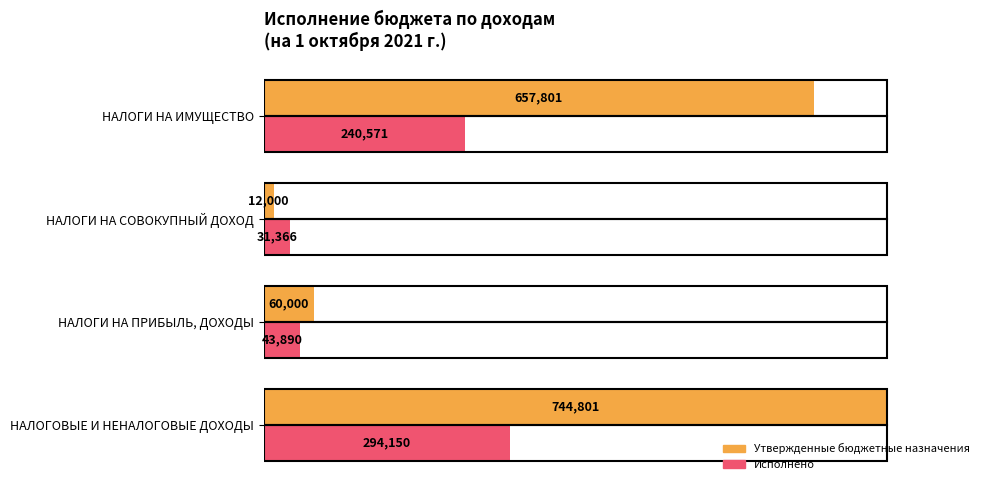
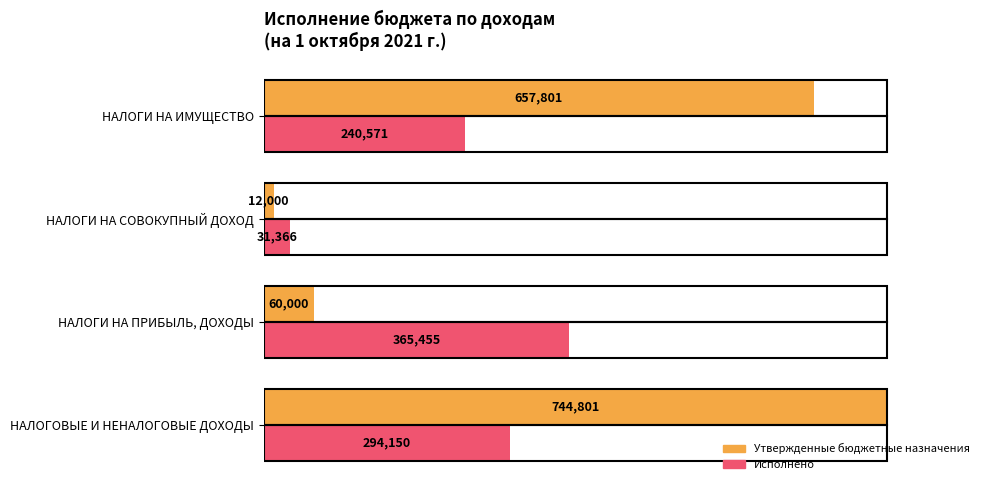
  {
    "Утвержденные бюджетные назначения": {
      "НАЛОГИ НА ИМУЩЕСТВО": "657,801",
      "НАЛОГИ НА СОВОКУПНЫЙ ДОХОД": "12,000",
      "НАЛОГИ НА ПРИБЫЛЬ, ДОХОДЫ": "60,000",
      "НАЛОГОВЫЕ И НЕНАЛОГОВЫЕ ДОХОДЫ": "744,801"
    },
    "Исполнено": {
      "НАЛОГИ НА ИМУЩЕСТВО": "240,571",
      "НАЛОГИ НА СОВОКУПНЫЙ ДОХОД": "31,366",
-     "НАЛОГИ НА ПРИБЫЛЬ, ДОХОДЫ": "43,890",
+     "НАЛОГИ НА ПРИБЫЛЬ, ДОХОДЫ": "365,455",
      "НАЛОГОВЫЕ И НЕНАЛОГОВЫЕ ДОХОДЫ": "294,150"
    }
  }
